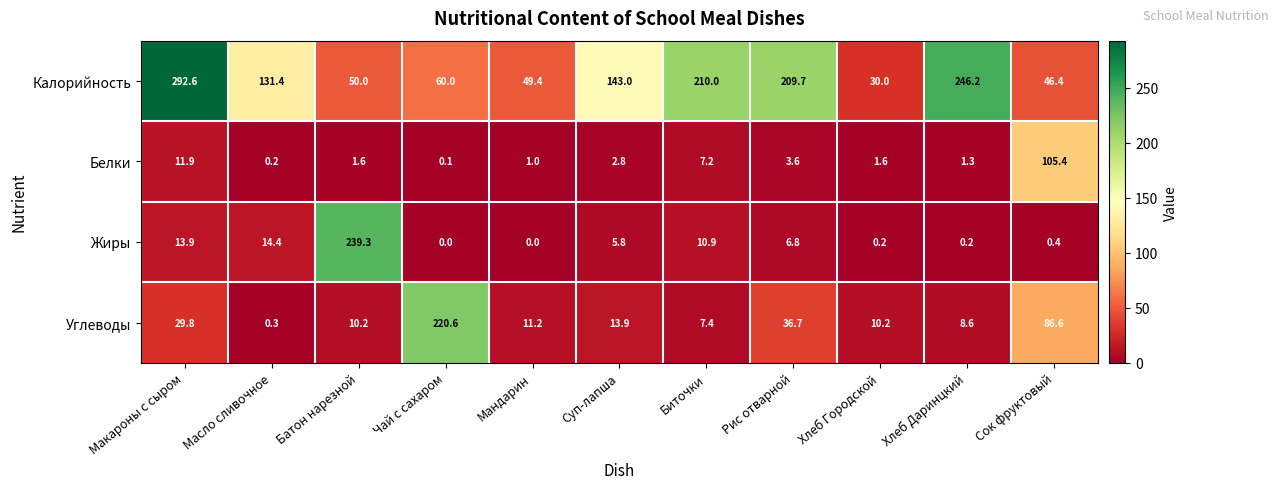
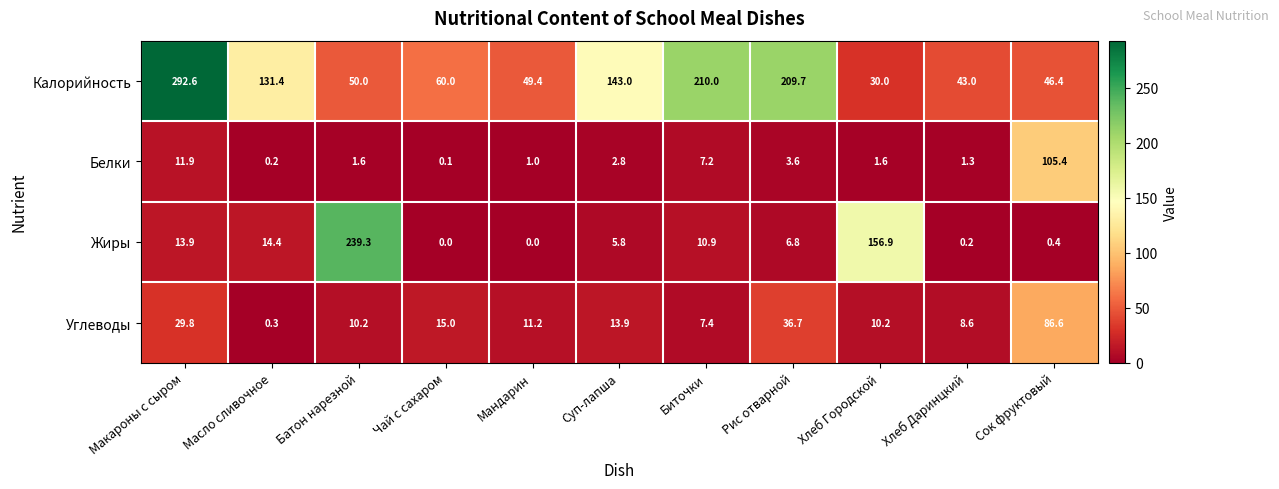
  {
    "Калорийность": {
      "Макароны с сыром": 292.6,
      "Масло сливочное": 131.4,
      "Батон нарезной": 50.0,
      "Чай с сахаром": 60.0,
      "Мандарин": 49.4,
      "Суп-лапша": 143.0,
      "Биточки": 210.0,
      "Рис отварной": 209.7,
      "Хлеб Городской": 30.0,
-     "Хлеб Даринцкий": 246.2,
+     "Хлеб Даринцкий": 43.0,
      "Сок фруктовый": 46.4
    },
    "Белки": {
      "Макароны с сыром": 11.9,
      "Масло сливочное": 0.2,
      "Батон нарезной": 1.6,
      "Чай с сахаром": 0.1,
      "Мандарин": 1.0,
      "Суп-лапша": 2.8,
      "Биточки": 7.2,
      "Рис отварной": 3.6,
      "Хлеб Городской": 1.6,
      "Хлеб Даринцкий": 1.3,
      "Сок фруктовый": 105.4
    },
    "Жиры": {
      "Макароны с сыром": 13.9,
      "Масло сливочное": 14.4,
      "Батон нарезной": 239.3,
      "Чай с сахаром": 0.0,
      "Мандарин": 0.0,
      "Суп-лапша": 5.8,
      "Биточки": 10.9,
      "Рис отварной": 6.8,
-     "Хлеб Городской": 0.2,
+     "Хлеб Городской": 156.9,
      "Хлеб Даринцкий": 0.2,
      "Сок фруктовый": 0.4
    },
    "Углеводы": {
      "Макароны с сыром": 29.8,
      "Масло сливочное": 0.3,
      "Батон нарезной": 10.2,
-     "Чай с сахаром": 220.6,
+     "Чай с сахаром": 15.0,
      "Мандарин": 11.2,
      "Суп-лапша": 13.9,
      "Биточки": 7.4,
      "Рис отварной": 36.7,
      "Хлеб Городской": 10.2,
      "Хлеб Даринцкий": 8.6,
      "Сок фруктовый": 86.6
    }
  }
